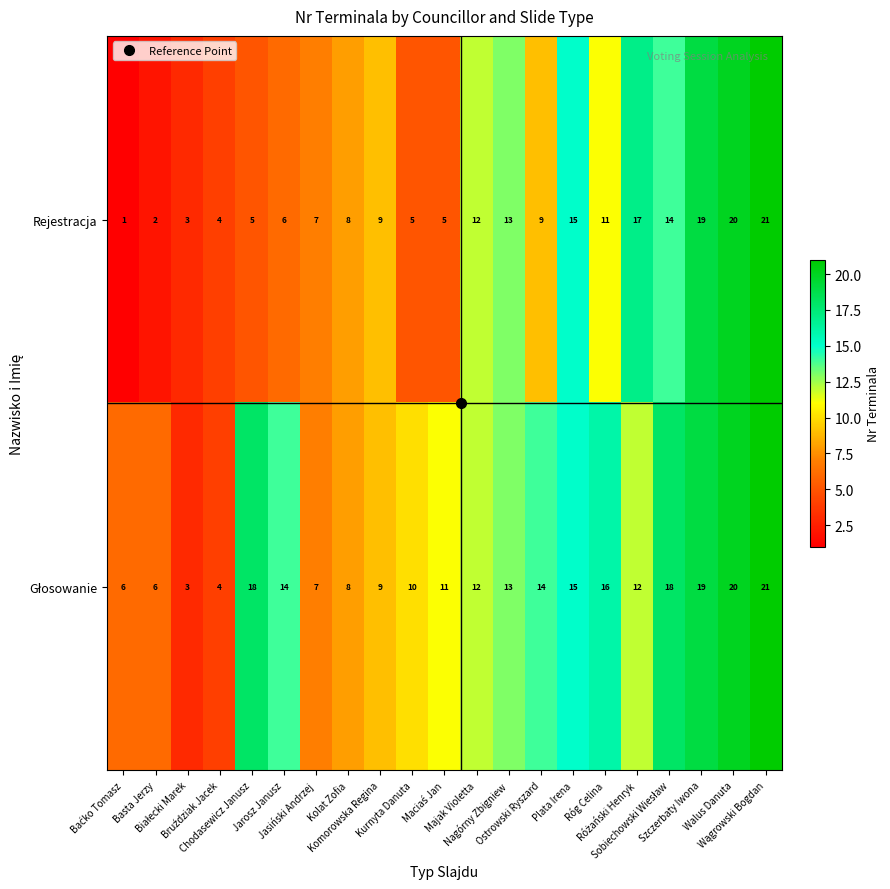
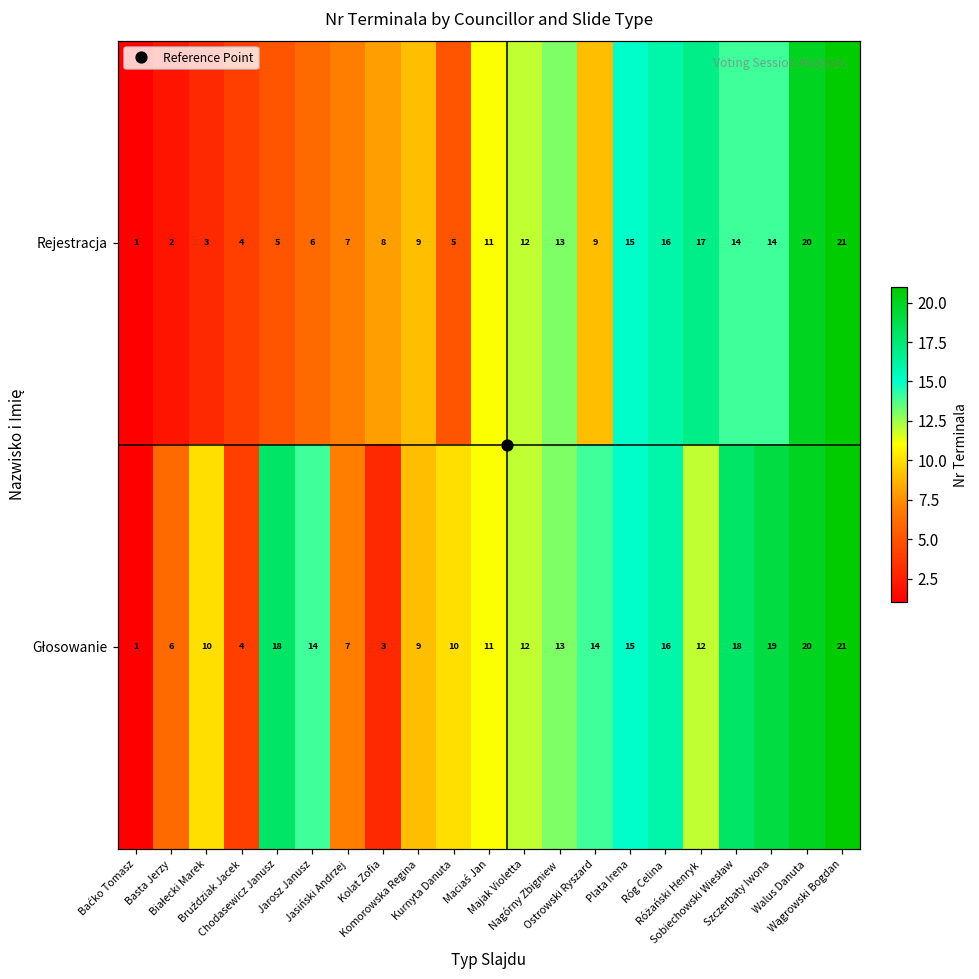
  {
    "Rejestracja": {
      "Baćko Tomasz": 1,
      "Basta Jerzy": 2,
      "Białecki Marek": 3,
      "Bruździak Jacek": 4,
      "Chodasewicz Janusz": 5,
      "Jarosz Janusz": 6,
      "Jasiński Andrzej": 7,
      "Kolat Zofia": 8,
      "Komorowska Regina": 9,
      "Kurnyta Danuta": 5,
-     "Maciaś Jan": 5,
+     "Maciaś Jan": 11,
      "Majak Violetta": 12,
      "Nagórny Zbigniew": 13,
      "Ostrowski Ryszard": 9,
      "Plata Irena": 15,
-     "Róg Celina": 11,
+     "Róg Celina": 16,
      "Różański Henryk": 17,
      "Sobiechowski Wiesław": 14,
-     "Szczerbaty Iwona": 19,
+     "Szczerbaty Iwona": 14,
      "Walus Danuta": 20,
      "Wągrowski Bogdan": 21
    },
    "Głosowanie": {
-     "Baćko Tomasz": 6,
+     "Baćko Tomasz": 1,
      "Basta Jerzy": 6,
-     "Białecki Marek": 3,
+     "Białecki Marek": 10,
      "Bruździak Jacek": 4,
      "Chodasewicz Janusz": 18,
      "Jarosz Janusz": 14,
      "Jasiński Andrzej": 7,
-     "Kolat Zofia": 8,
+     "Kolat Zofia": 3,
      "Komorowska Regina": 9,
      "Kurnyta Danuta": 10,
      "Maciaś Jan": 11,
      "Majak Violetta": 12,
      "Nagórny Zbigniew": 13,
      "Ostrowski Ryszard": 14,
      "Plata Irena": 15,
      "Róg Celina": 16,
      "Różański Henryk": 12,
      "Sobiechowski Wiesław": 18,
      "Szczerbaty Iwona": 19,
      "Walus Danuta": 20,
      "Wągrowski Bogdan": 21
    }
  }
